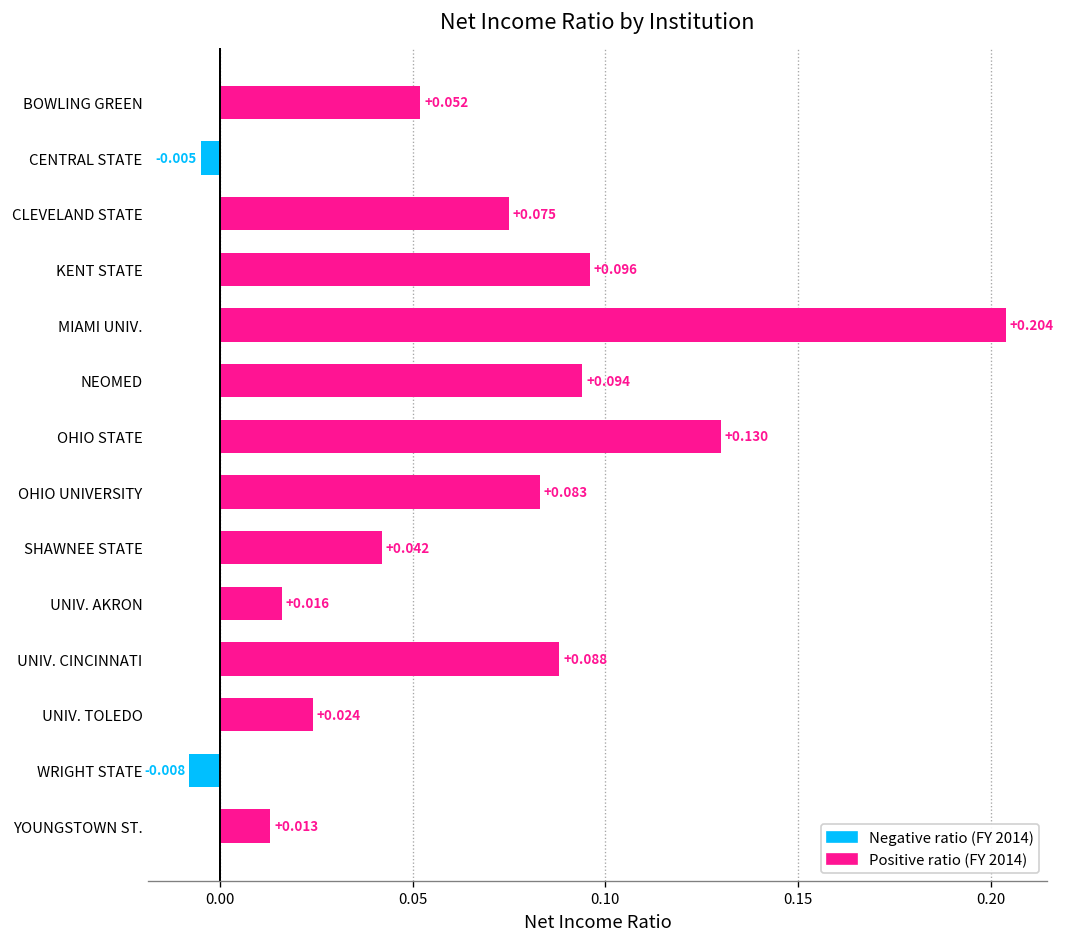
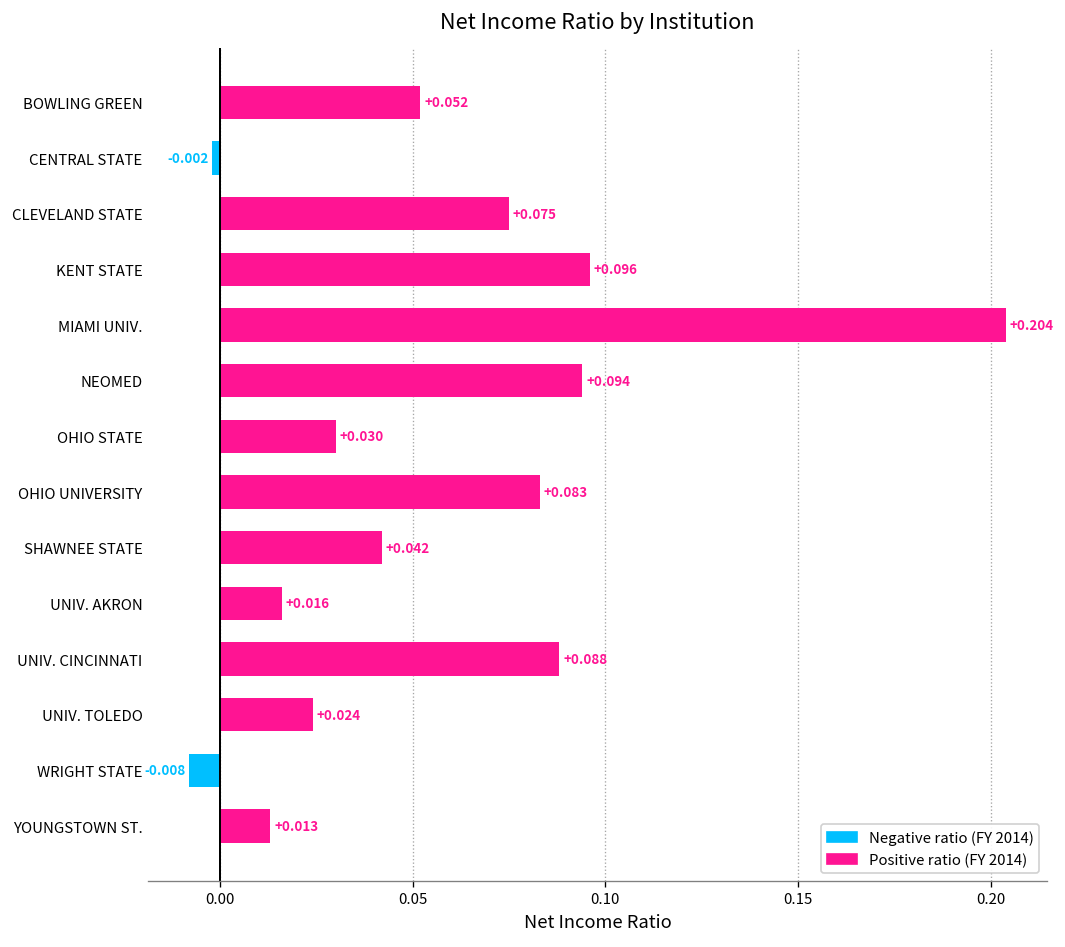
  {
    "BOWLING GREEN": "+0.052",
-   "CENTRAL STATE": "-0.005",
+   "CENTRAL STATE": "-0.002",
    "CLEVELAND STATE": "+0.075",
    "KENT STATE": "+0.096",
    "MIAMI UNIV.": "+0.204",
    "NEOMED": "+0.094",
-   "OHIO STATE": "+0.130",
+   "OHIO STATE": "+0.030",
    "OHIO UNIVERSITY": "+0.083",
    "SHAWNEE STATE": "+0.042",
    "UNIV. AKRON": "+0.016",
    "UNIV. CINCINNATI": "+0.088",
    "UNIV. TOLEDO": "+0.024",
    "WRIGHT STATE": "-0.008",
    "YOUNGSTOWN ST.": "+0.013"
  }
